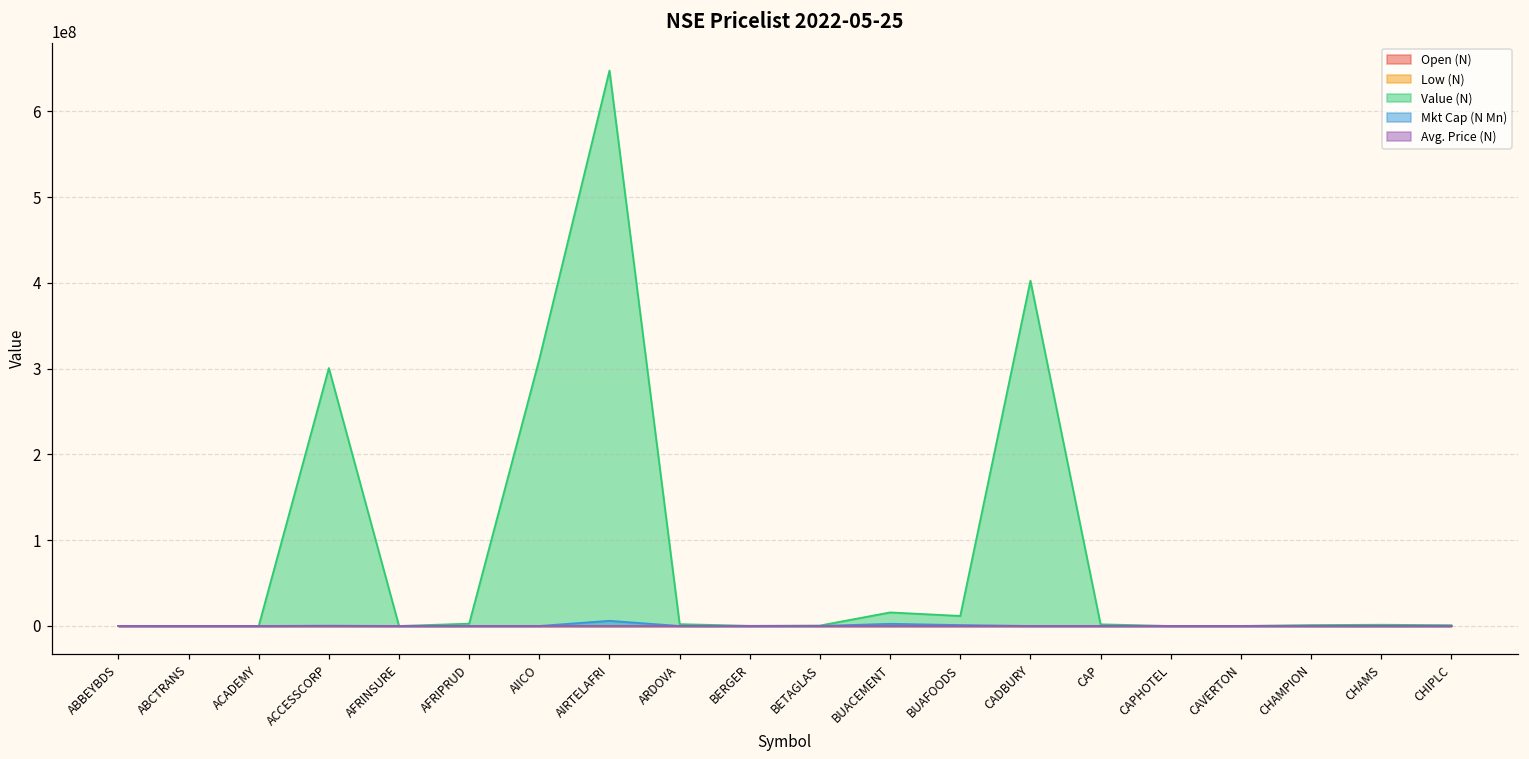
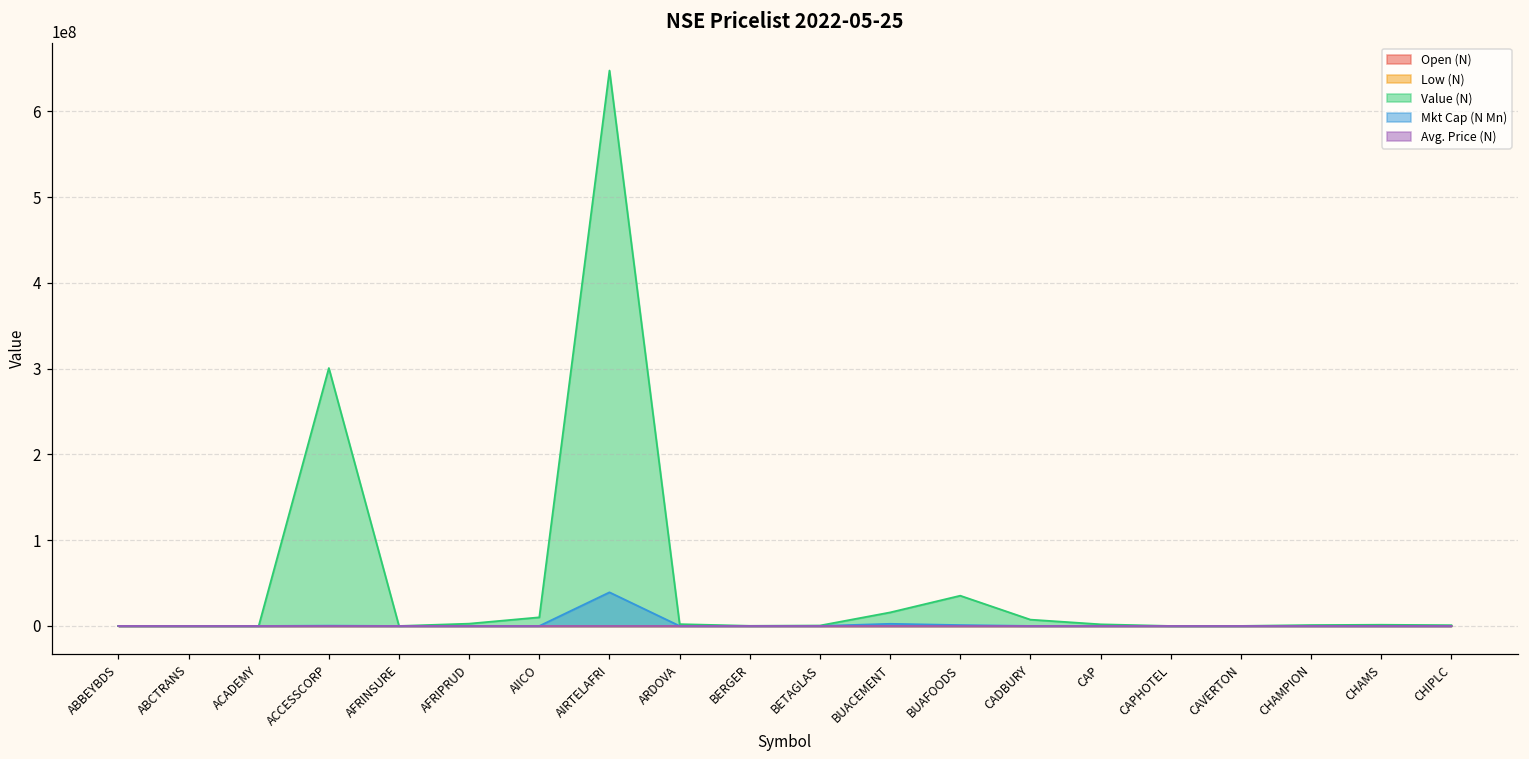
  {
    "Avg. Price (N)": {
      "AIRTELAFRI": 0
    },
    "Value (N)": {
      "ACCESSCORP": 300000000,
-     "AIICO": 310000000,
+     "AIICO": 10000000,
      "AIRTELAFRI": 650000000,
      "BUACEMENT": 20000000,
-     "BUAFOODS": 10000000,
-     "CADBURY": 400000000
+     "BUAFOODS": 40000000,
+     "CADBURY": 10000000
    },
    "Mkt Cap (N Mn)": {
-     "AIRTELAFRI": 10000000
+     "AIRTELAFRI": 40000000
    }
  }
